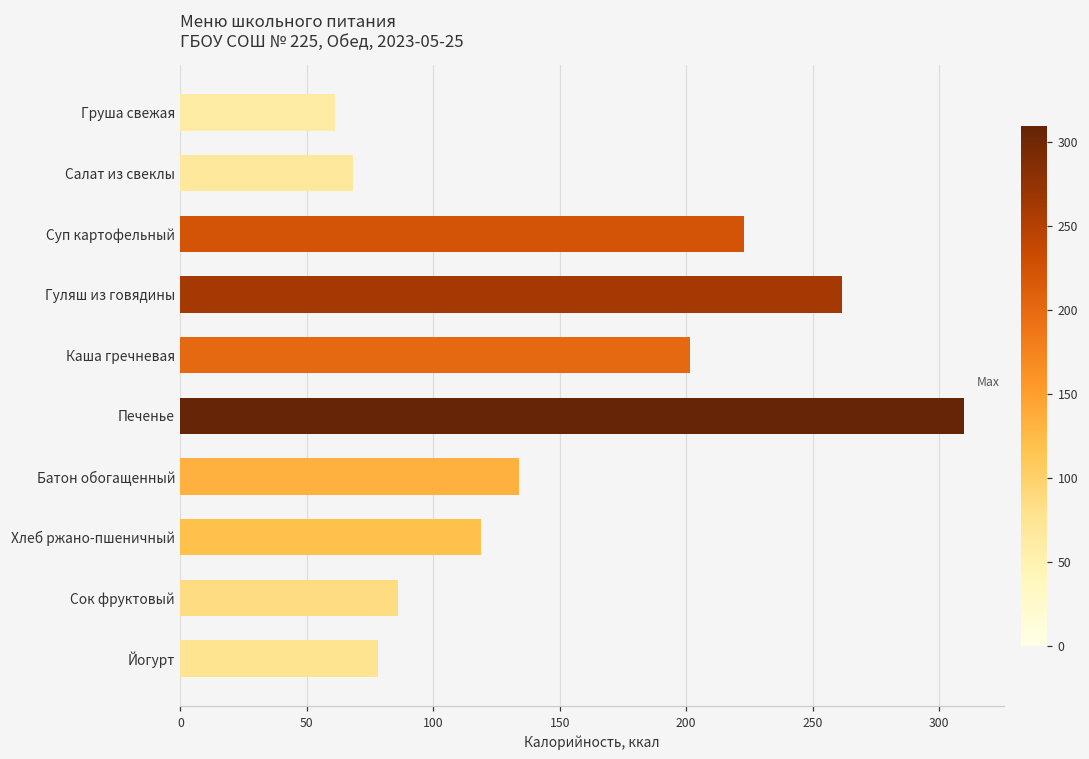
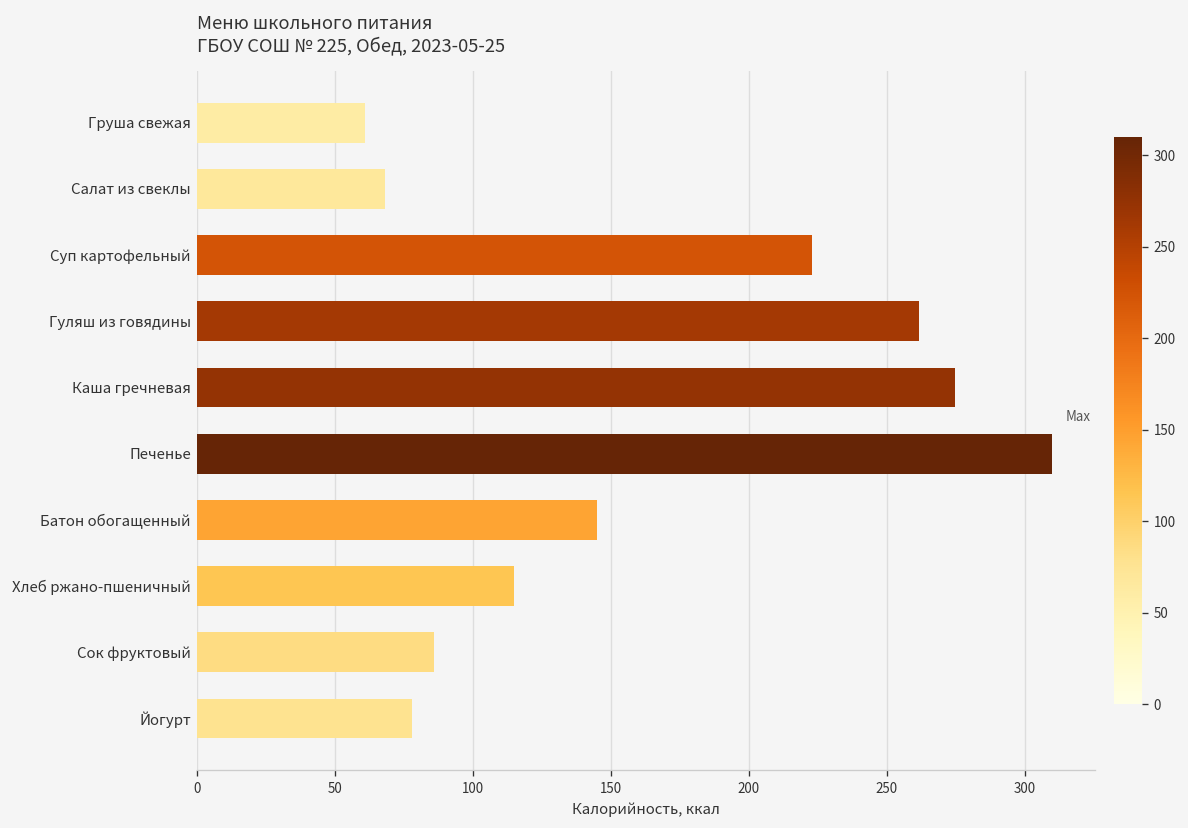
  {
    "Груша свежая": 61,
    "Салат из свеклы": 68,
    "Суп картофельный": 223,
    "Гуляш из говядины": 262,
-   "Каша гречневая": 201,
+   "Каша гречневая": 275,
    "Печенье": 310,
-   "Батон обогащенный": 134,
-   "Хлеб ржано-пшеничный": 119,
+   "Батон обогащенный": 145,
+   "Хлеб ржано-пшеничный": 115,
    "Сок фруктовый": 86,
    "Йогурт": 78
  }
